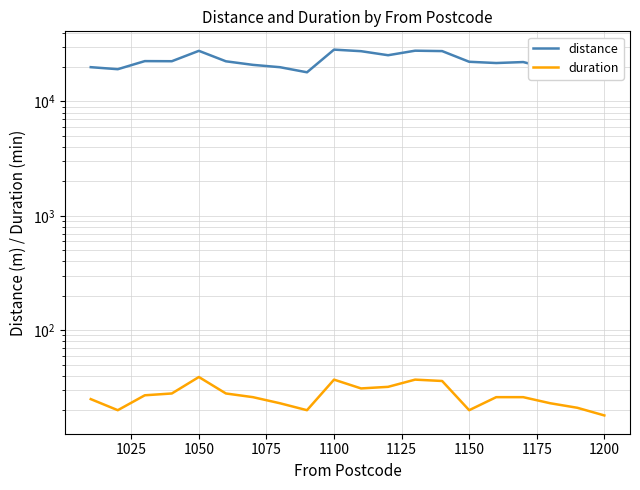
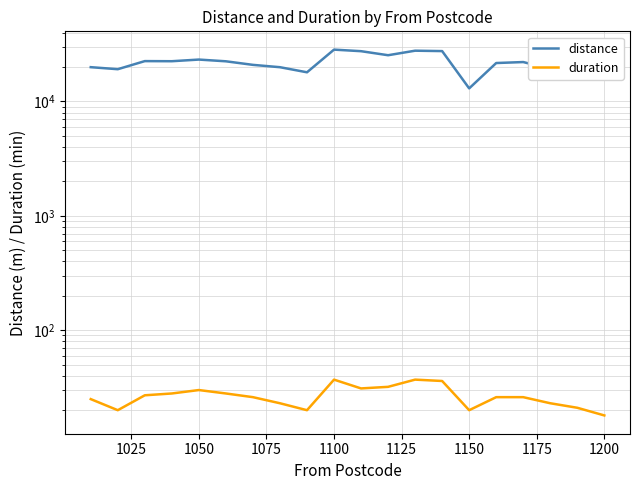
  {
    "distance": {
-     "1050": 28000,
+     "1050": 23000,
      "1100": 28000,
-     "1150": 22000
+     "1150": 13000
    },
    "duration": {
-     "1050": 39,
+     "1050": 30,
      "1100": 37,
      "1150": 20,
      "1200": 18
    }
  }
